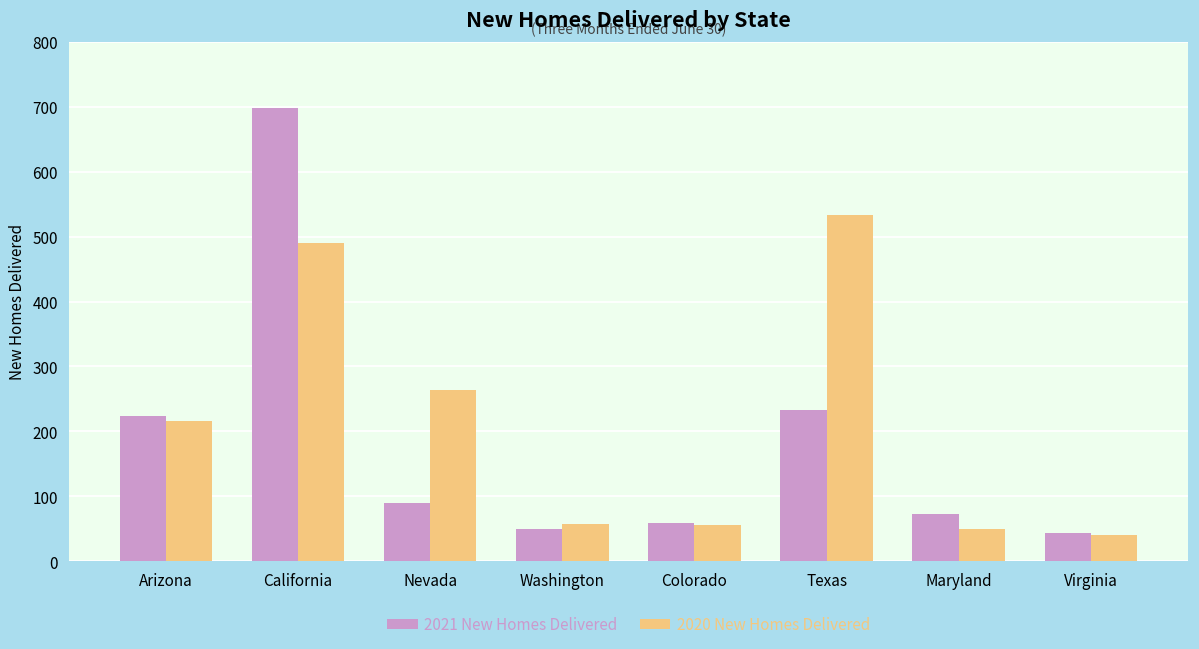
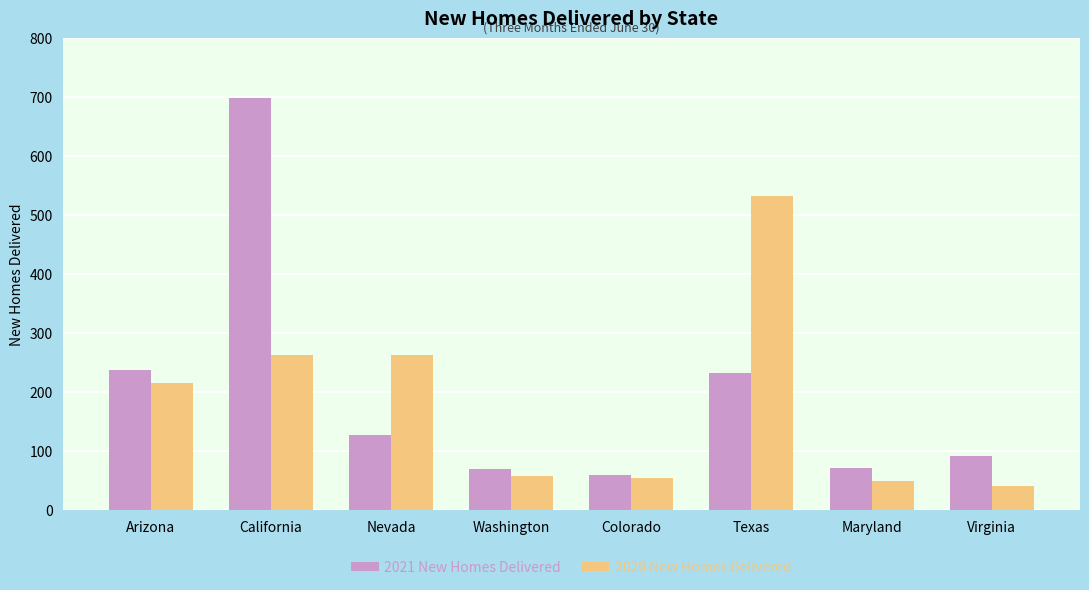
  {
    "2021 New Homes Delivered": {
-     "Arizona": 220,
+     "Arizona": 240,
      "California": 700,
-     "Nevada": 90,
-     "Washington": 50,
+     "Nevada": 130,
+     "Washington": 70,
      "Colorado": 60,
      "Texas": 230,
      "Maryland": 70,
-     "Virginia": 40
+     "Virginia": 90
    },
    "2020 New Homes Delivered": {
      "Arizona": 220,
-     "California": 490,
+     "California": 260,
      "Nevada": 260,
      "Washington": 60,
      "Colorado": 60,
      "Texas": 530,
      "Maryland": 50,
      "Virginia": 40
    }
  }
